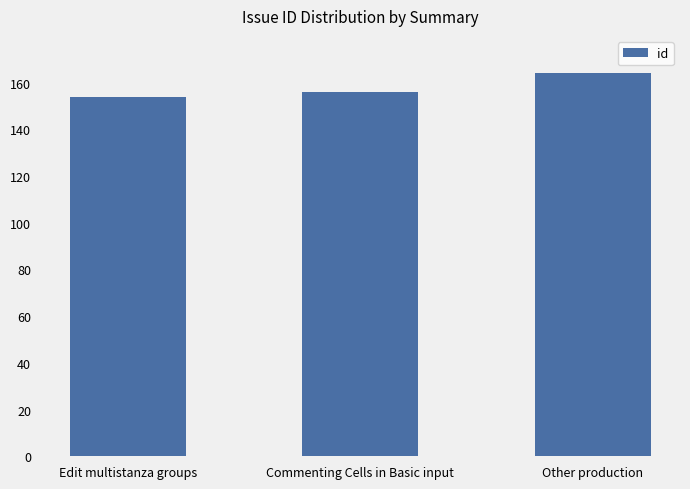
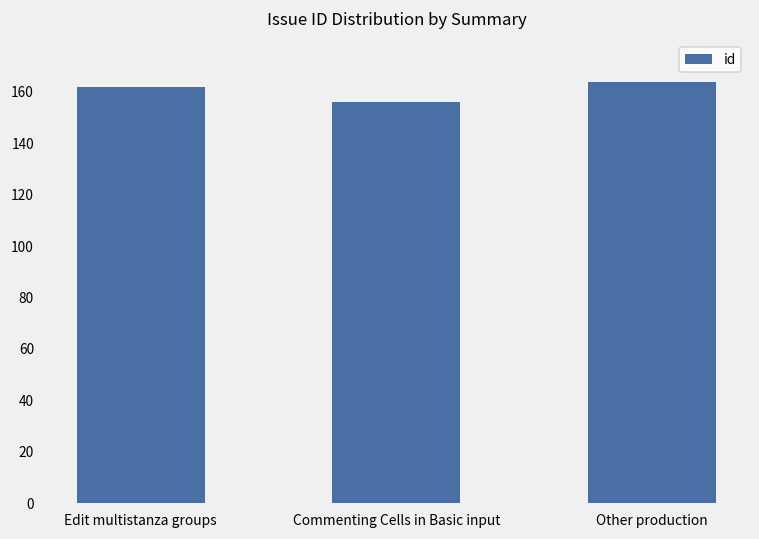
  {
-   "Edit multistanza groups": 154,
+   "Edit multistanza groups": 162,
    "Commenting Cells in Basic input": 156,
    "Other production": 164
  }
